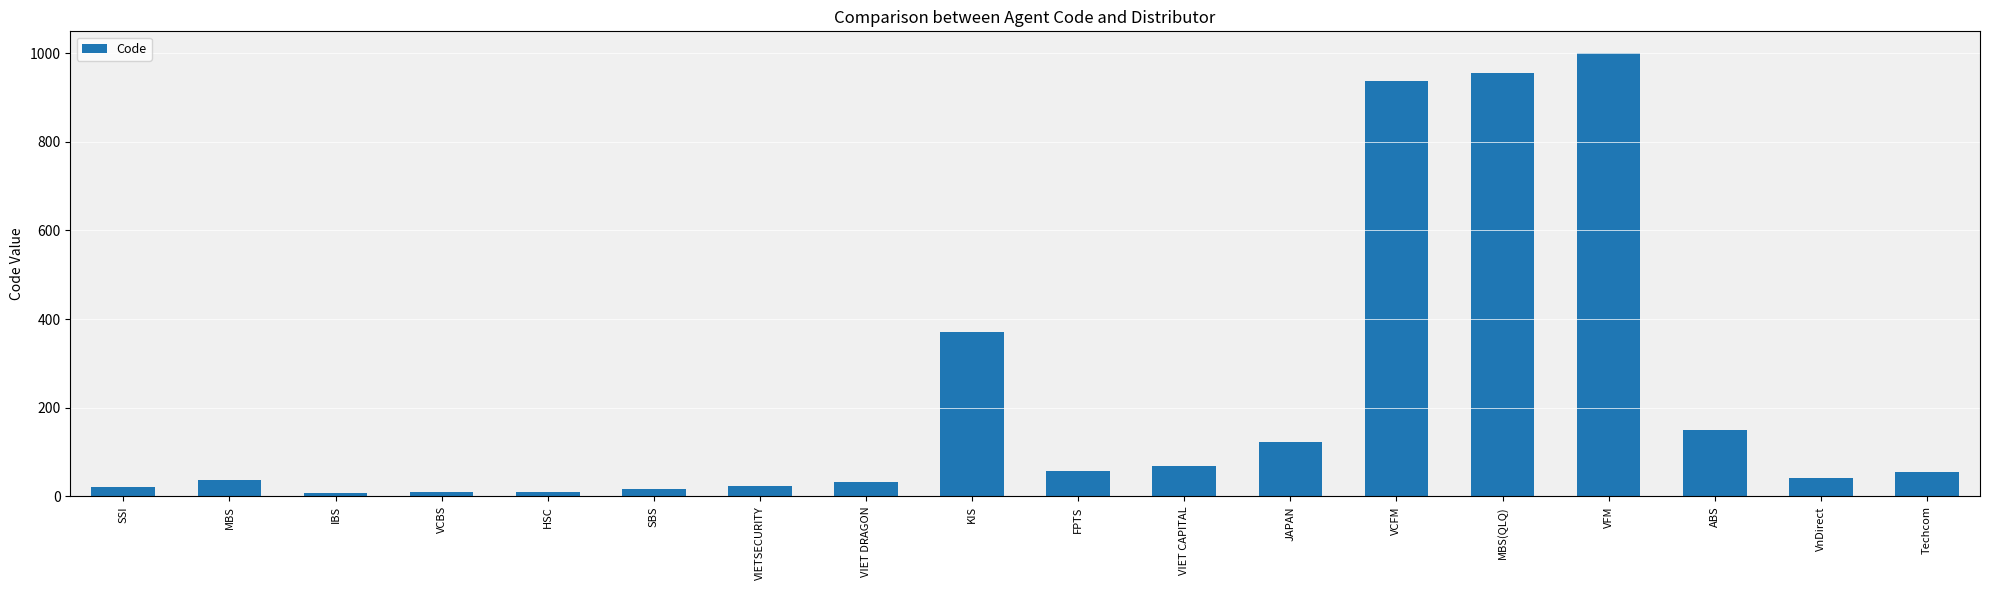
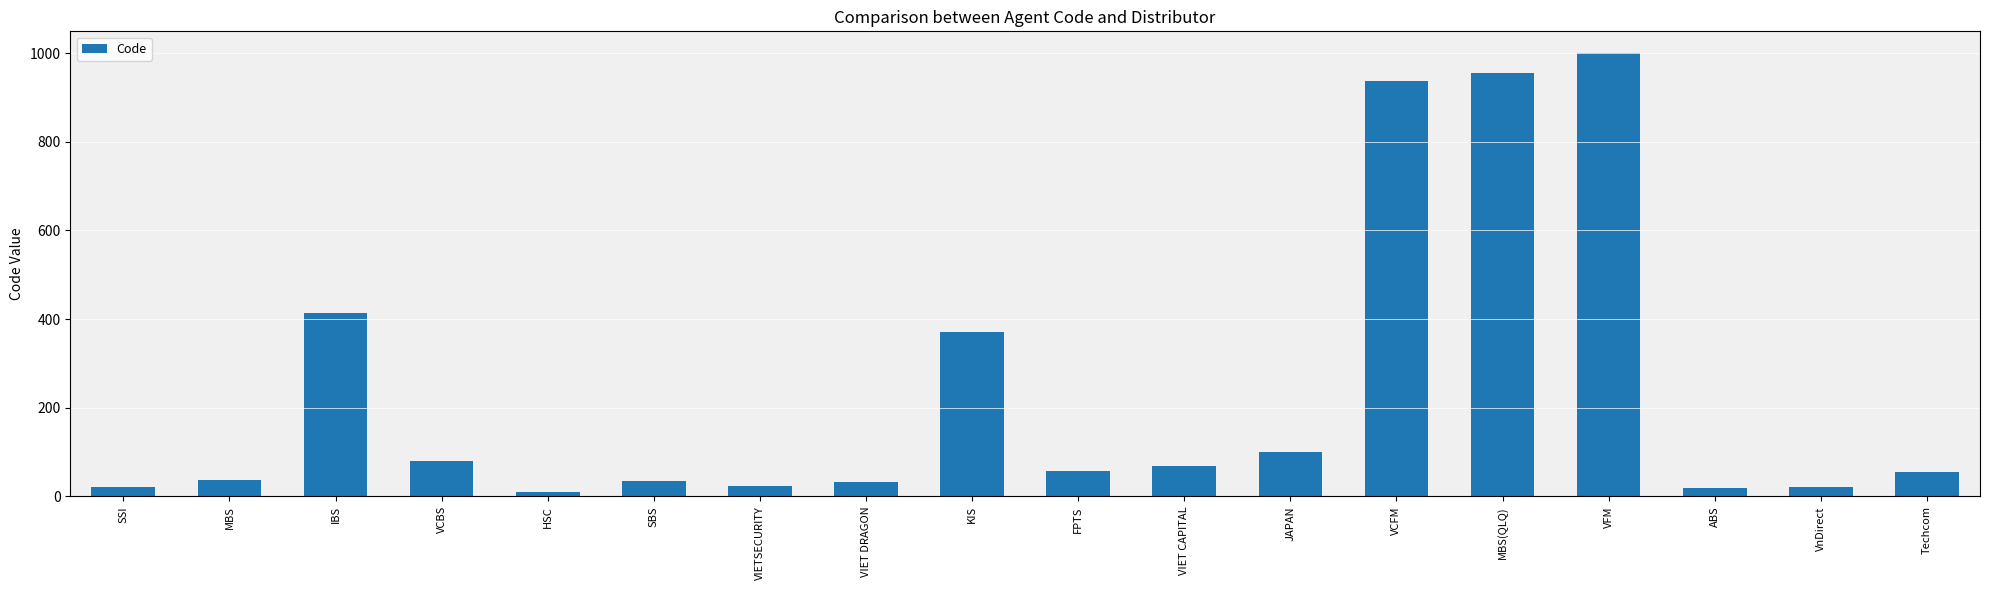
  {
    "SSI": 20,
    "MBS": 40,
-   "IBS": 10,
-   "VCBS": 10,
+   "IBS": 410,
+   "VCBS": 80,
    "HSC": 10,
-   "SBS": 20,
+   "SBS": 40,
    "VIETSECURITY": 20,
    "VIET DRAGON": 30,
    "KIS": 370,
    "FPTS": 60,
    "VIET CAPITAL": 70,
-   "JAPAN": 120,
+   "JAPAN": 100,
    "VCFM": 940,
    "MBS(QLQ)": 960,
    "VFM": 1000,
-   "ABS": 150,
-   "VnDirect": 40,
+   "ABS": 20,
+   "VnDirect": 20,
    "Techcom": 50
  }
